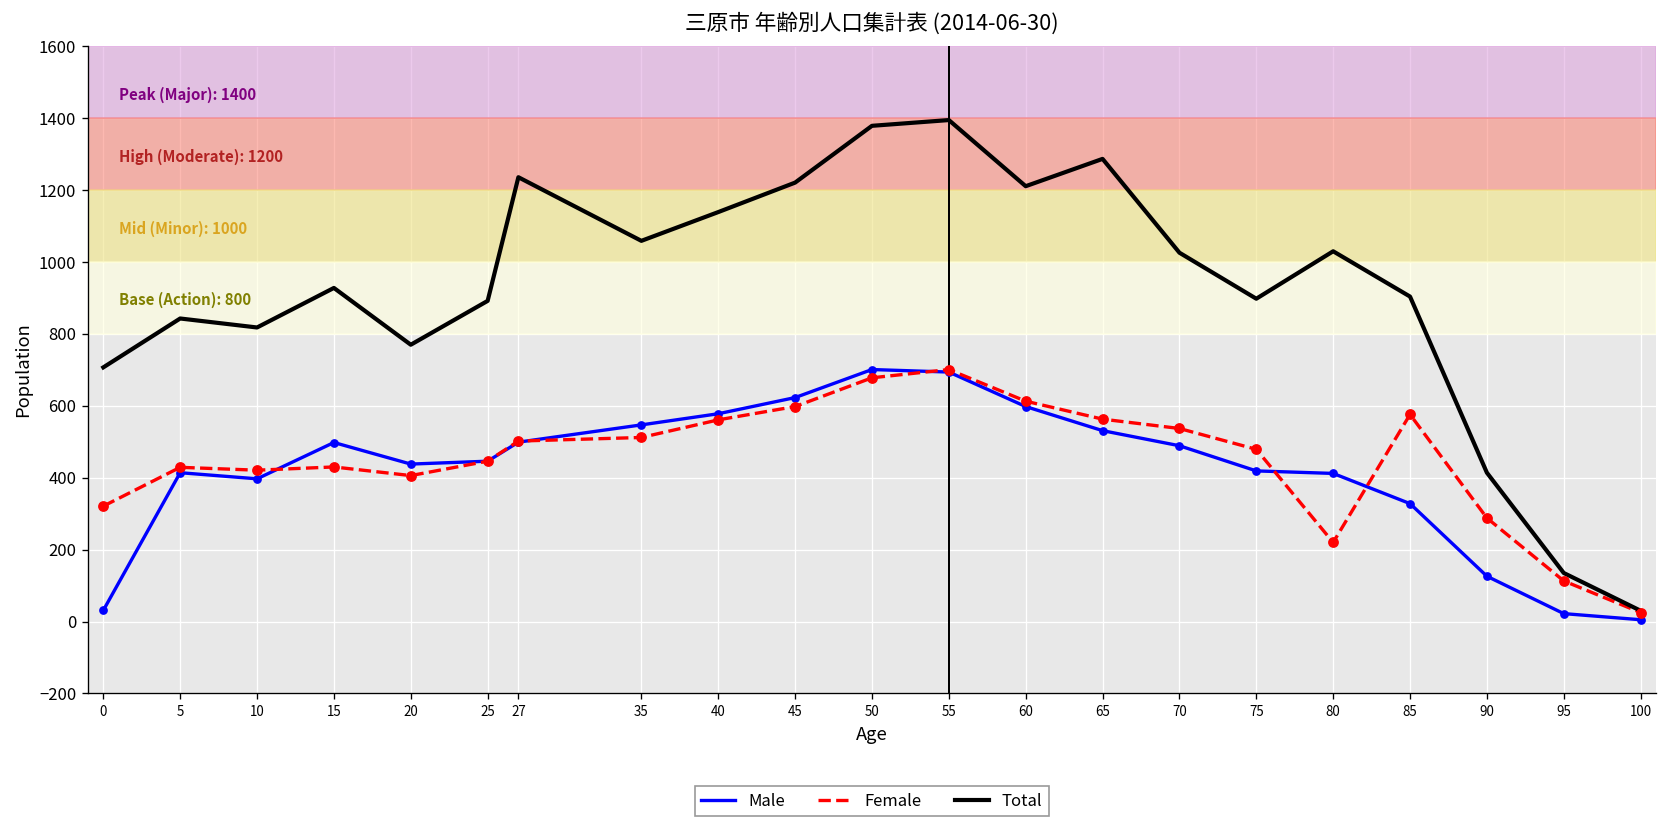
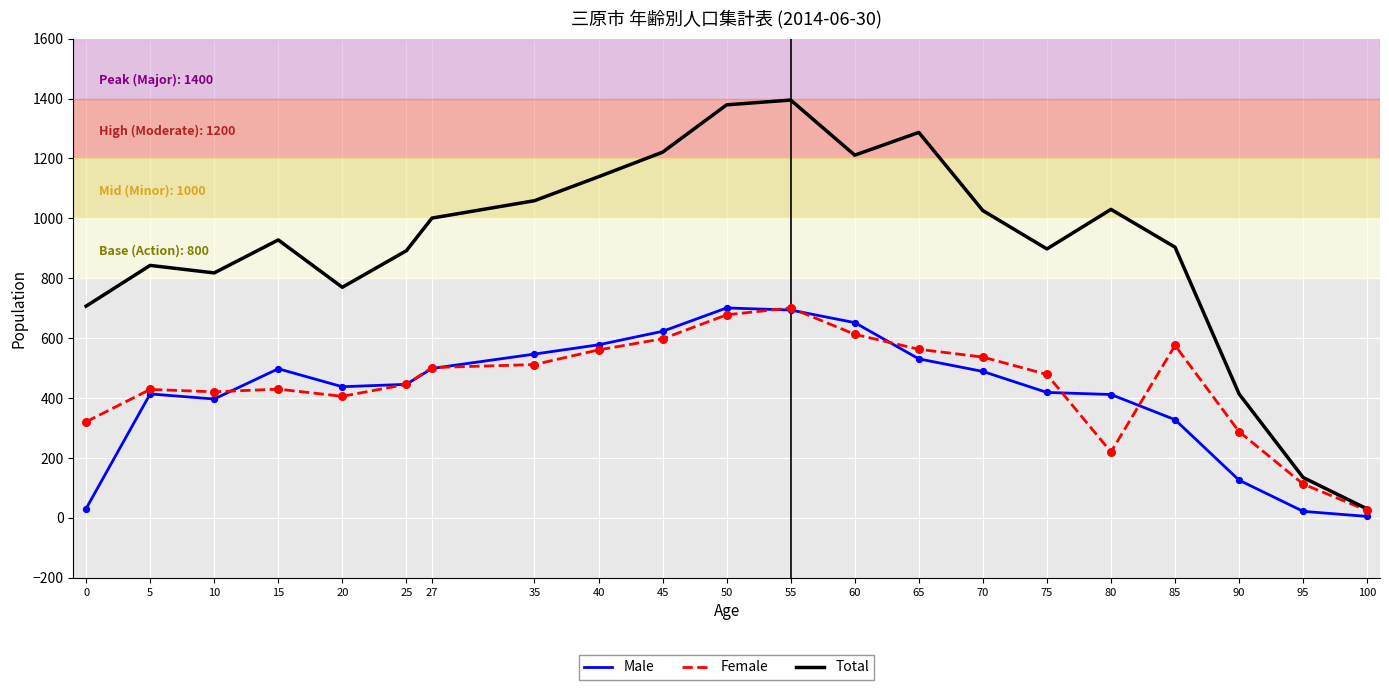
  {
    "Male": {
      "0": 30,
      "5": 410,
      "10": 400,
      "15": 500,
      "20": 440,
      "35": 550,
      "40": 580,
      "45": 620,
      "50": 700,
-     "60": 600,
+     "60": 650,
      "65": 530,
      "70": 490,
      "75": 420,
      "80": 410,
      "85": 330,
      "90": 130,
      "95": 20,
      "100": 10
    },
    "Female": {
      "0": 320,
      "5": 430,
      "10": 420,
      "15": 430,
      "20": 410,
      "35": 510,
      "40": 560,
      "45": 600,
      "50": 680,
      "60": 610,
      "65": 560,
      "70": 540,
      "75": 480,
      "80": 220,
      "85": 580,
      "90": 290,
      "95": 110
    },
    "Total": {
      "0": 710,
      "10": 820,
      "15": 930,
      "20": 770,
      "25": 890,
-     "27": 1240,
+     "27": 1000,
      "35": 1060,
      "40": 1140,
      "45": 1220,
      "50": 1380,
      "55": 1400,
      "60": 1210,
      "65": 1290,
      "70": 1030,
      "75": 900,
      "80": 1030,
      "85": 900,
      "90": 410,
      "95": 140
    }
  }
